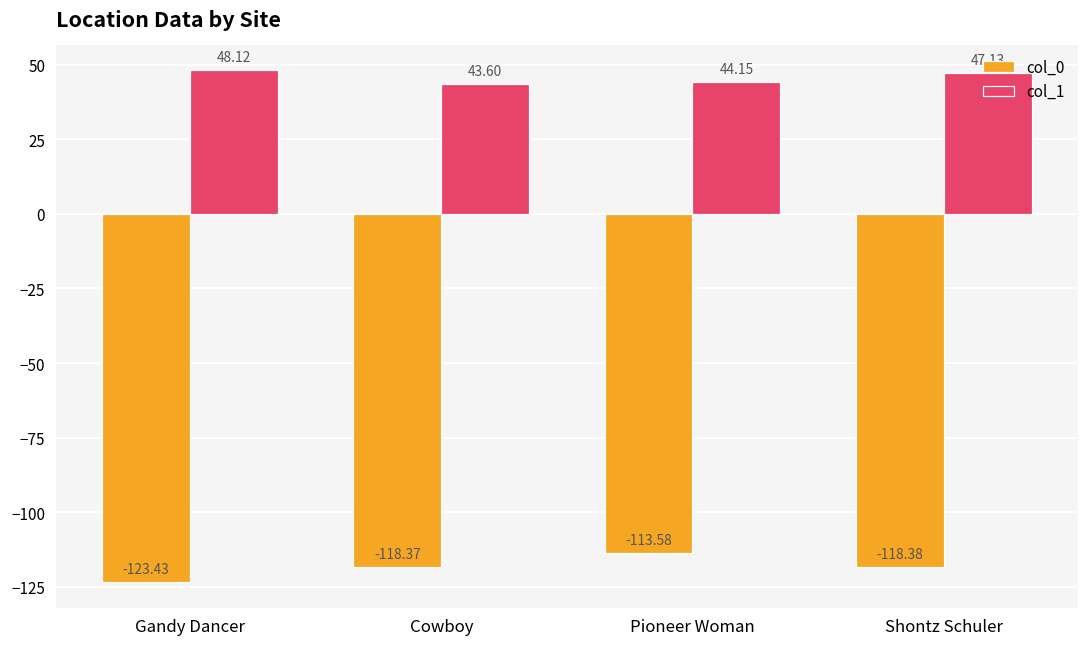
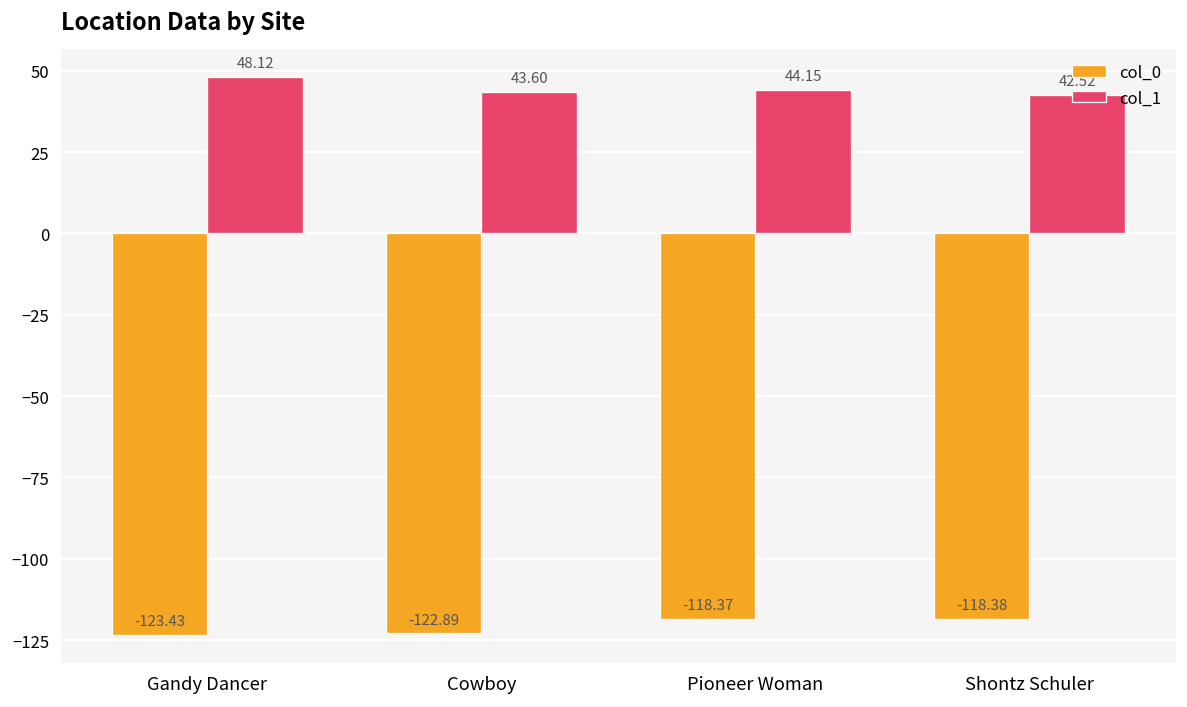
  {
    "col_0": {
      "Gandy Dancer": -123.43,
-     "Cowboy": -118.37,
-     "Pioneer Woman": -113.58,
+     "Cowboy": -122.89,
+     "Pioneer Woman": -118.37,
      "Shontz Schuler": -118.38
    },
    "col_1": {
      "Gandy Dancer": 48.12,
      "Cowboy": 43.60,
      "Pioneer Woman": 44.15,
-     "Shontz Schuler": 47.13
+     "Shontz Schuler": 42.52
    }
  }
